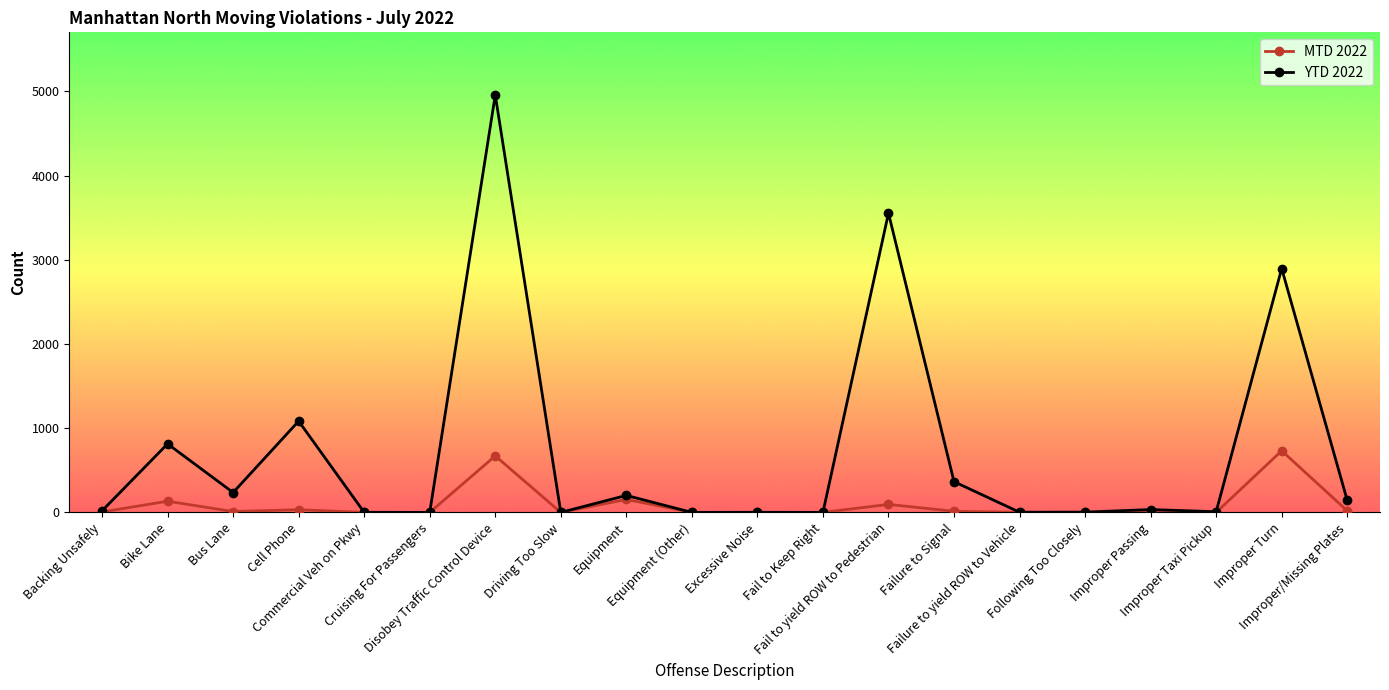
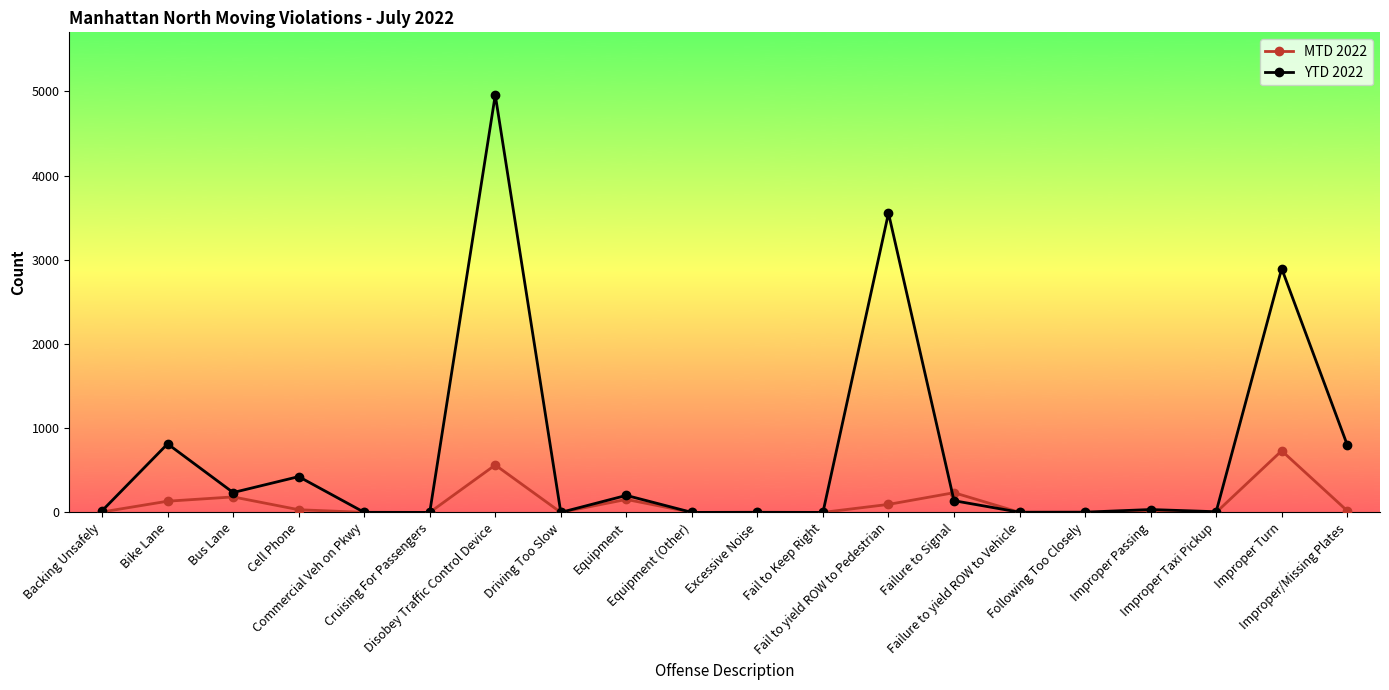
  {
    "MTD 2022": {
      "Bike Lane": 100,
-     "Bus Lane": 0,
+     "Bus Lane": 200,
      "Cell Phone": 0,
-     "Disobey Traffic Control Device": 700,
+     "Disobey Traffic Control Device": 600,
      "Equipment": 200,
      "Fail to yield ROW to Pedestrian": 100,
-     "Failure to Signal": 0,
+     "Failure to Signal": 200,
      "Improper Passing": 0,
      "Improper Turn": 700,
      "Improper/Missing Plates": 0
    },
    "YTD 2022": {
      "Bike Lane": 800,
      "Bus Lane": 200,
-     "Cell Phone": 1100,
+     "Cell Phone": 400,
      "Disobey Traffic Control Device": 5000,
      "Equipment": 200,
      "Fail to yield ROW to Pedestrian": 3600,
-     "Failure to Signal": 400,
+     "Failure to Signal": 100,
      "Improper Passing": 0,
      "Improper Turn": 2900,
-     "Improper/Missing Plates": 100
+     "Improper/Missing Plates": 800
    }
  }
